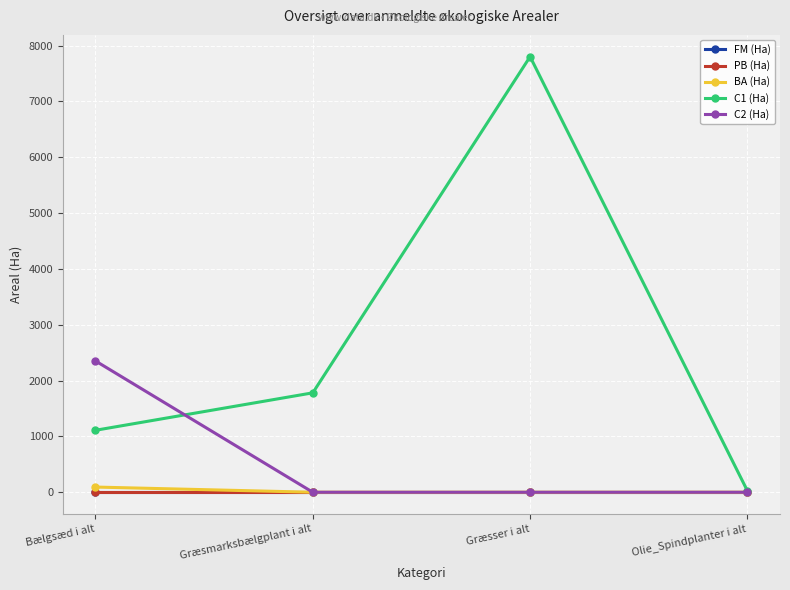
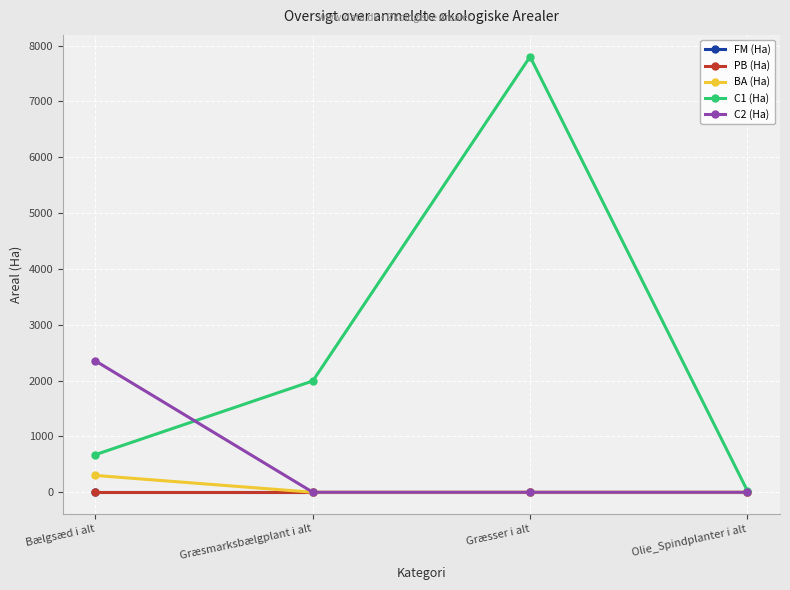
  {
    "PB (Ha)": {
      "Bælgsæd i alt": 0
    },
    "BA (Ha)": {
-     "Bælgsæd i alt": 100
+     "Bælgsæd i alt": 300
    },
    "C1 (Ha)": {
-     "Bælgsæd i alt": 1100,
-     "Græsmarksbælgplant i alt": 1800,
+     "Bælgsæd i alt": 700,
+     "Græsmarksbælgplant i alt": 2000,
      "Græsser i alt": 7800
    },
    "C2 (Ha)": {
      "Bælgsæd i alt": 2400
    }
  }
